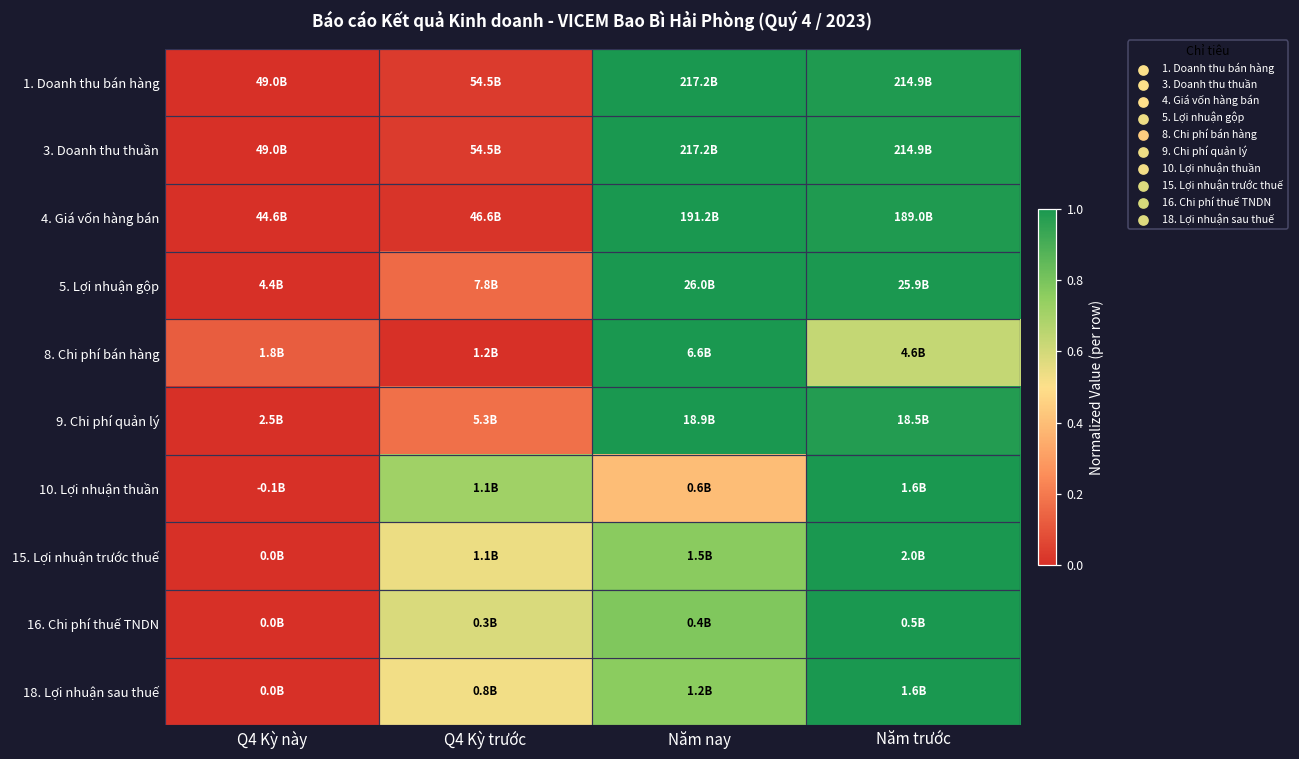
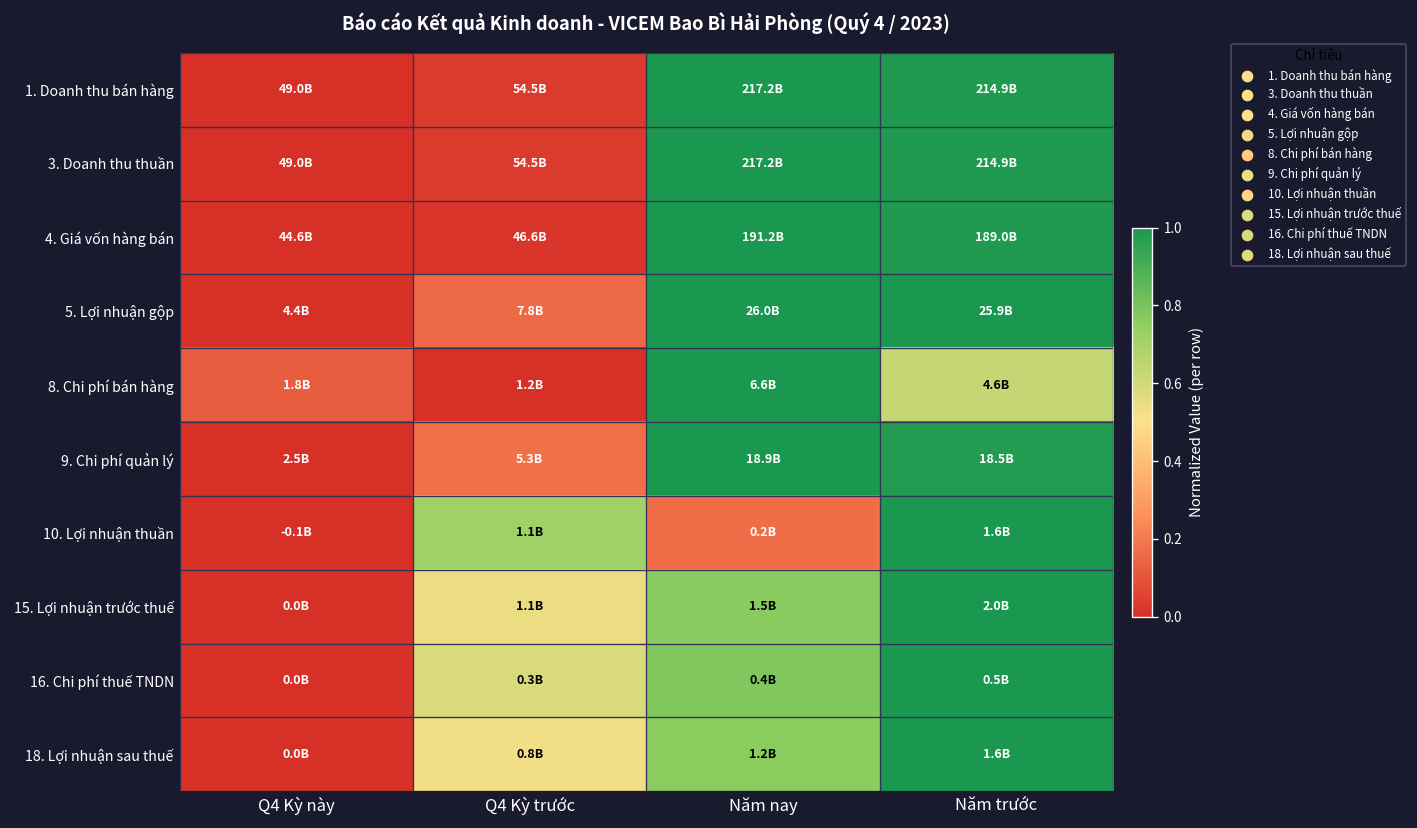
  {
    "1. Doanh thu bán hàng": {
      "Q4 Kỳ này": "49.0B",
      "Q4 Kỳ trước": "54.5B",
      "Năm nay": "217.2B",
      "Năm trước": "214.9B"
    },
    "3. Doanh thu thuần": {
      "Q4 Kỳ này": "49.0B",
      "Q4 Kỳ trước": "54.5B",
      "Năm nay": "217.2B",
      "Năm trước": "214.9B"
    },
    "4. Giá vốn hàng bán": {
      "Q4 Kỳ này": "44.6B",
      "Q4 Kỳ trước": "46.6B",
      "Năm nay": "191.2B",
      "Năm trước": "189.0B"
    },
    "5. Lợi nhuận gộp": {
      "Q4 Kỳ này": "4.4B",
      "Q4 Kỳ trước": "7.8B",
      "Năm nay": "26.0B",
      "Năm trước": "25.9B"
    },
    "8. Chi phí bán hàng": {
      "Q4 Kỳ này": "1.8B",
      "Q4 Kỳ trước": "1.2B",
      "Năm nay": "6.6B",
      "Năm trước": "4.6B"
    },
    "9. Chi phí quản lý": {
      "Q4 Kỳ này": "2.5B",
      "Q4 Kỳ trước": "5.3B",
      "Năm nay": "18.9B",
      "Năm trước": "18.5B"
    },
    "10. Lợi nhuận thuần": {
      "Q4 Kỳ này": "-0.1B",
      "Q4 Kỳ trước": "1.1B",
-     "Năm nay": "0.6B",
+     "Năm nay": "0.2B",
      "Năm trước": "1.6B"
    },
    "15. Lợi nhuận trước thuế": {
      "Q4 Kỳ này": "0.0B",
      "Q4 Kỳ trước": "1.1B",
      "Năm nay": "1.5B",
      "Năm trước": "2.0B"
    },
    "16. Chi phí thuế TNDN": {
      "Q4 Kỳ này": "0.0B",
      "Q4 Kỳ trước": "0.3B",
      "Năm nay": "0.4B",
      "Năm trước": "0.5B"
    },
    "18. Lợi nhuận sau thuế": {
      "Q4 Kỳ này": "0.0B",
      "Q4 Kỳ trước": "0.8B",
      "Năm nay": "1.2B",
      "Năm trước": "1.6B"
    }
  }
